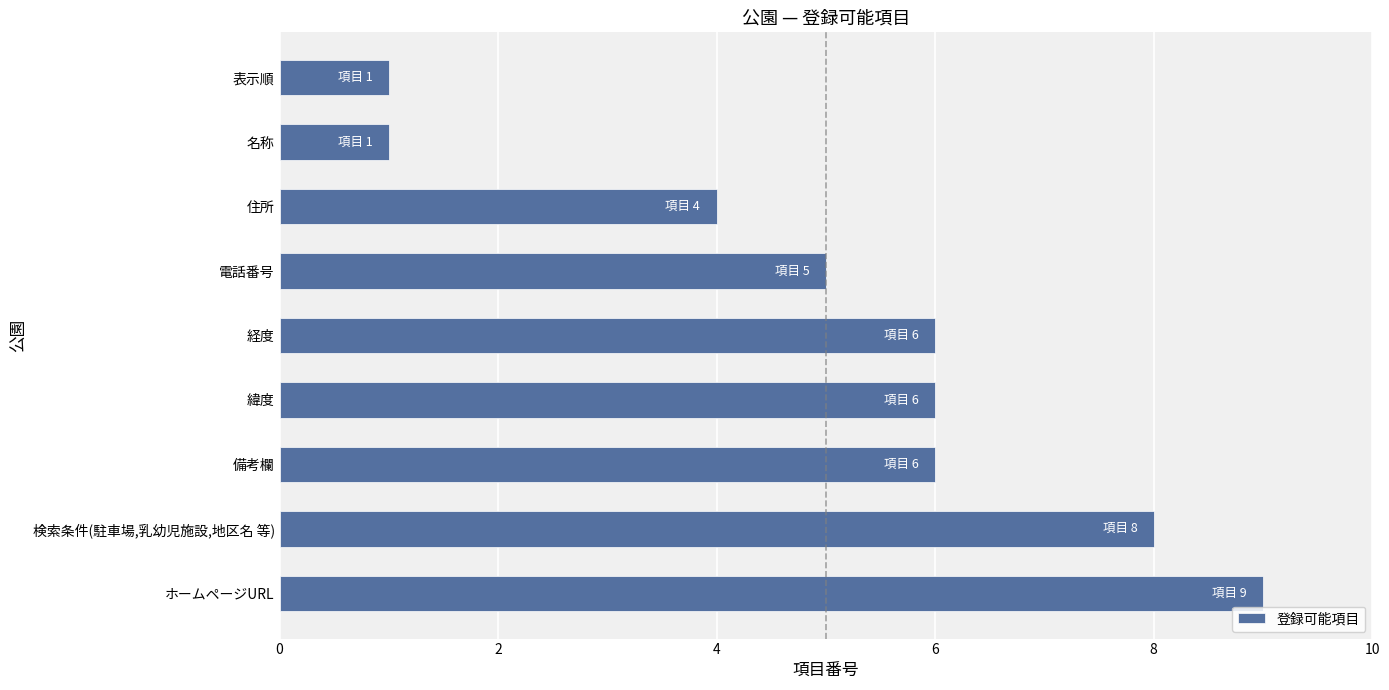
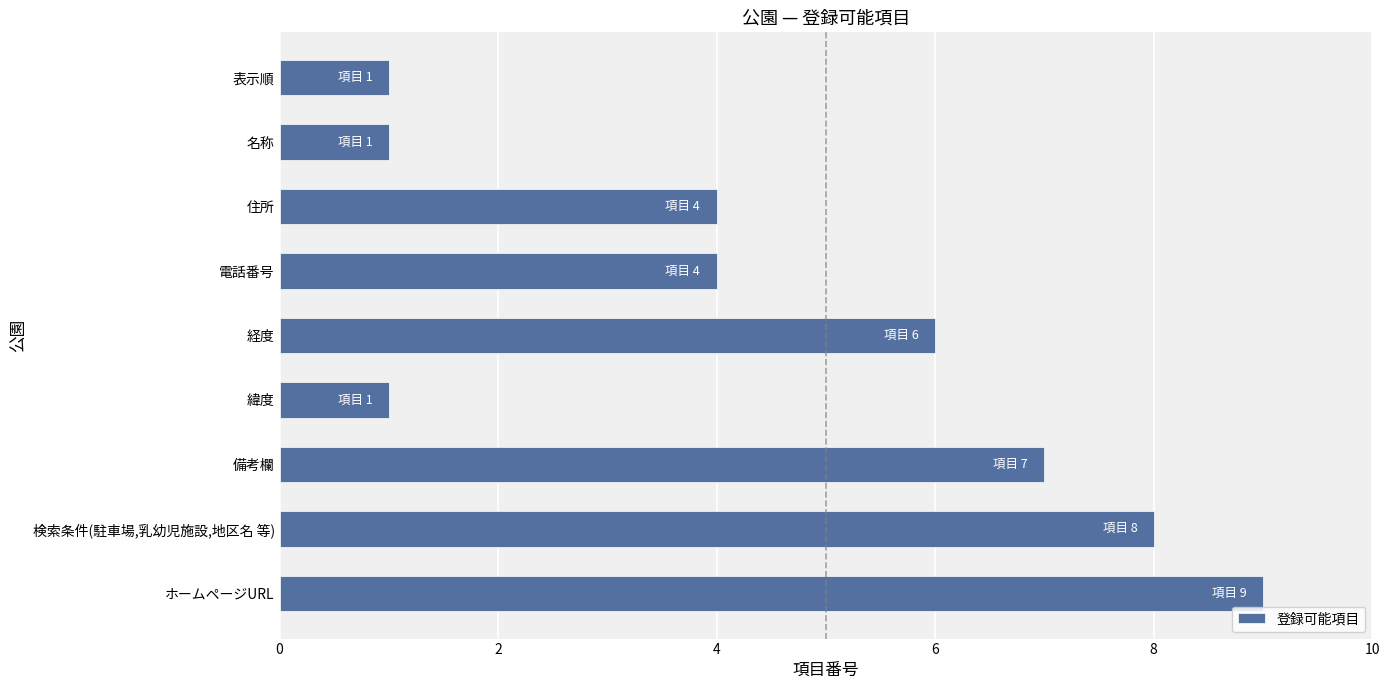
  {
-   "電話番号": 5,
-   "緯度": 6,
-   "備考欄": 6
+   "電話番号": 4,
+   "緯度": 1,
+   "備考欄": 7
  }
